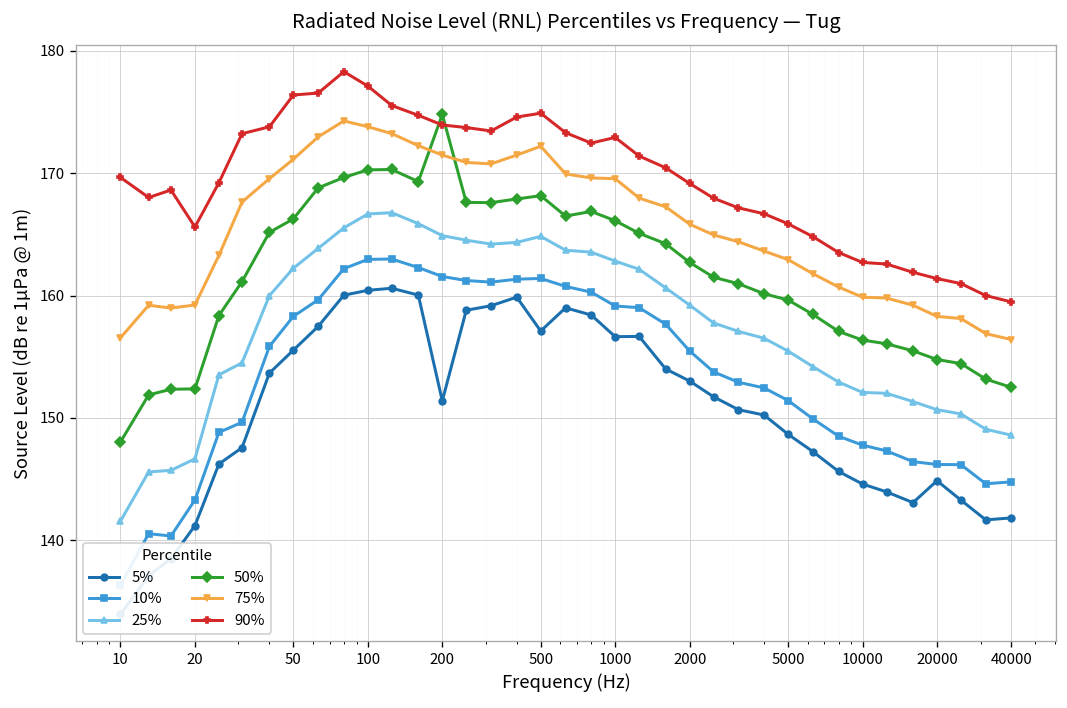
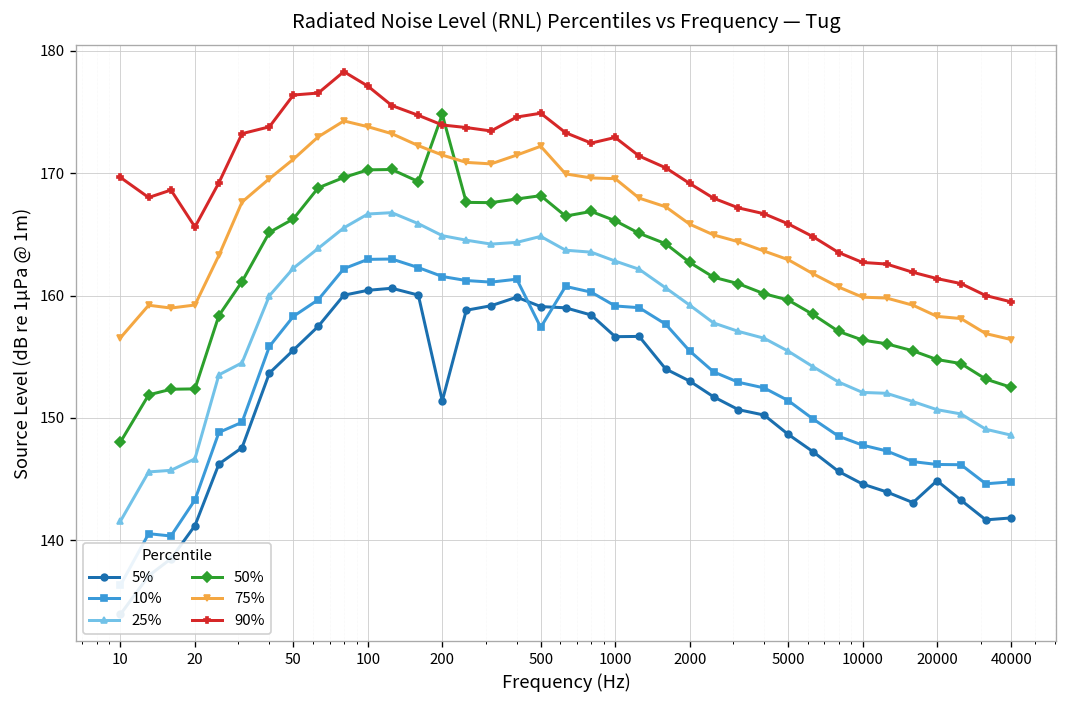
  {
    "5%": {
      "20": 141.2,
      "50": 155.5,
      "100": 160.4,
      "200": 151.4,
-     "500": 157.1,
+     "500": 159.1,
      "1000": 156.6,
      "2000": 153.0,
      "5000": 148.7,
      "10000": 144.6,
      "20000": 144.9,
      "40000": 141.8
    },
    "10%": {
      "20": 143.3,
      "50": 158.3,
      "100": 163.0,
      "200": 161.6,
-     "500": 161.4,
+     "500": 157.4,
      "1000": 159.2,
      "2000": 155.5,
      "5000": 151.4,
      "10000": 147.8,
      "20000": 146.2,
      "40000": 144.8
    },
    "25%": {
      "10": 141.6,
      "20": 146.7,
      "50": 162.2,
      "100": 166.7,
      "200": 164.9,
      "500": 164.8,
      "1000": 162.8,
      "2000": 159.2,
      "5000": 155.5,
      "10000": 152.1,
      "20000": 150.7,
      "40000": 148.6
    },
    "50%": {
      "10": 148.0,
      "20": 152.4,
      "50": 166.3,
      "100": 170.3,
      "200": 174.8,
      "500": 168.2,
      "1000": 166.1,
      "2000": 162.7,
      "5000": 159.6,
      "10000": 156.4,
      "20000": 154.8,
      "40000": 152.5
    },
    "75%": {
      "10": 156.6,
      "20": 159.2,
      "50": 171.2,
      "100": 173.8,
      "200": 171.5,
      "500": 172.2,
      "1000": 169.6,
      "2000": 165.8,
      "5000": 162.9,
      "10000": 159.9,
      "20000": 158.3,
      "40000": 156.4
    },
    "90%": {
      "10": 169.7,
      "20": 165.6,
      "50": 176.4,
      "100": 177.1,
      "200": 174.0,
      "500": 174.9,
      "1000": 172.9,
      "2000": 169.2,
      "5000": 165.9,
      "10000": 162.7,
      "20000": 161.4,
      "40000": 159.5
    }
  }
